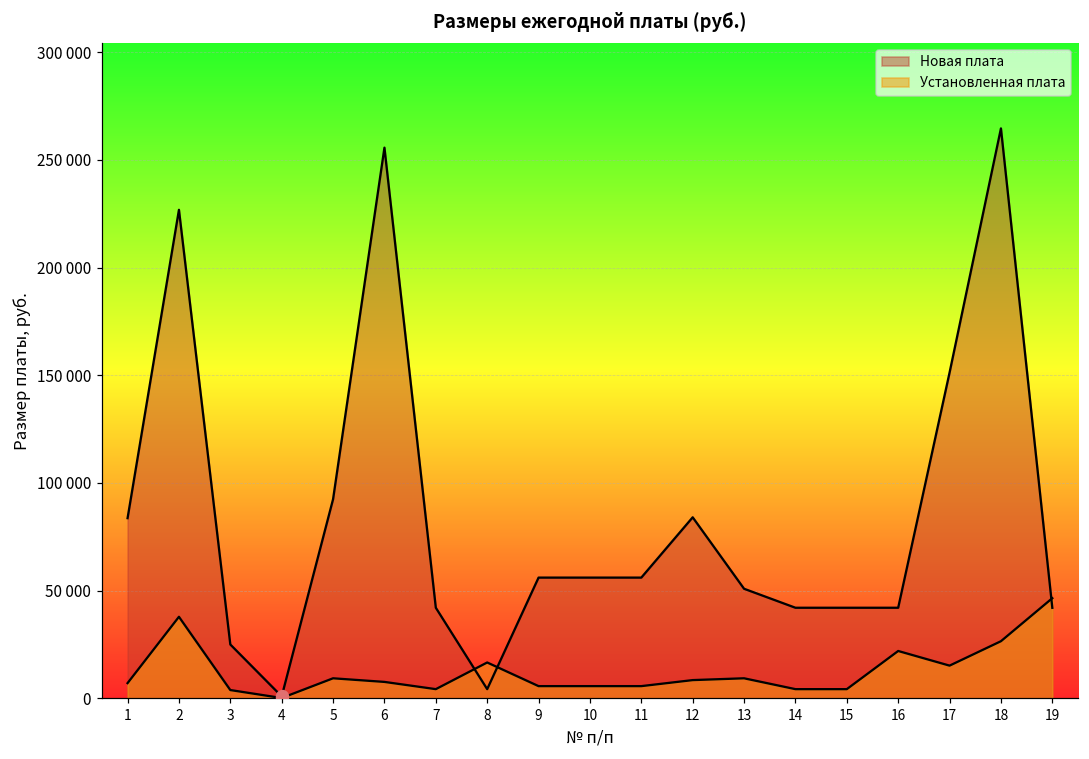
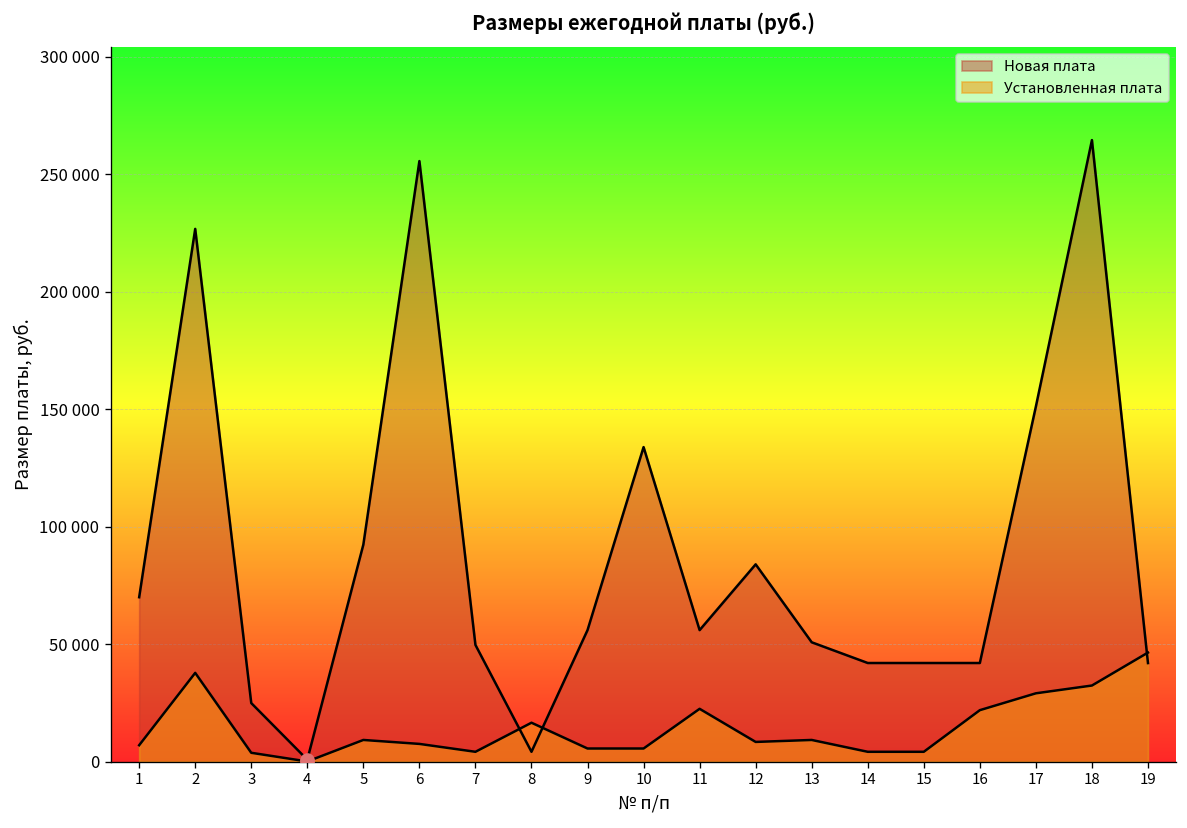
  {
    "Новая плата": {
-     "1": 84000,
+     "1": 70000,
      "2": 227000,
      "3": 25000,
      "5": 92000,
      "6": 256000,
-     "7": 42000,
+     "7": 50000,
      "8": 4000,
      "9": 56000,
-     "10": 56000,
+     "10": 134000,
      "11": 56000,
      "12": 84000,
      "13": 51000,
      "14": 42000,
      "15": 42000,
      "16": 42000,
      "17": 151000,
      "18": 265000,
      "19": 42000
    },
    "Установленная плата": {
      "1": 7000,
      "2": 38000,
      "3": 4000,
      "5": 9000,
      "6": 8000,
      "7": 4000,
      "8": 17000,
      "9": 6000,
      "10": 6000,
-     "11": 6000,
+     "11": 22000,
      "12": 8000,
      "13": 9000,
      "14": 4000,
      "15": 4000,
      "16": 22000,
-     "17": 15000,
-     "18": 26000,
+     "17": 29000,
+     "18": 32000,
      "19": 46000
    }
  }
